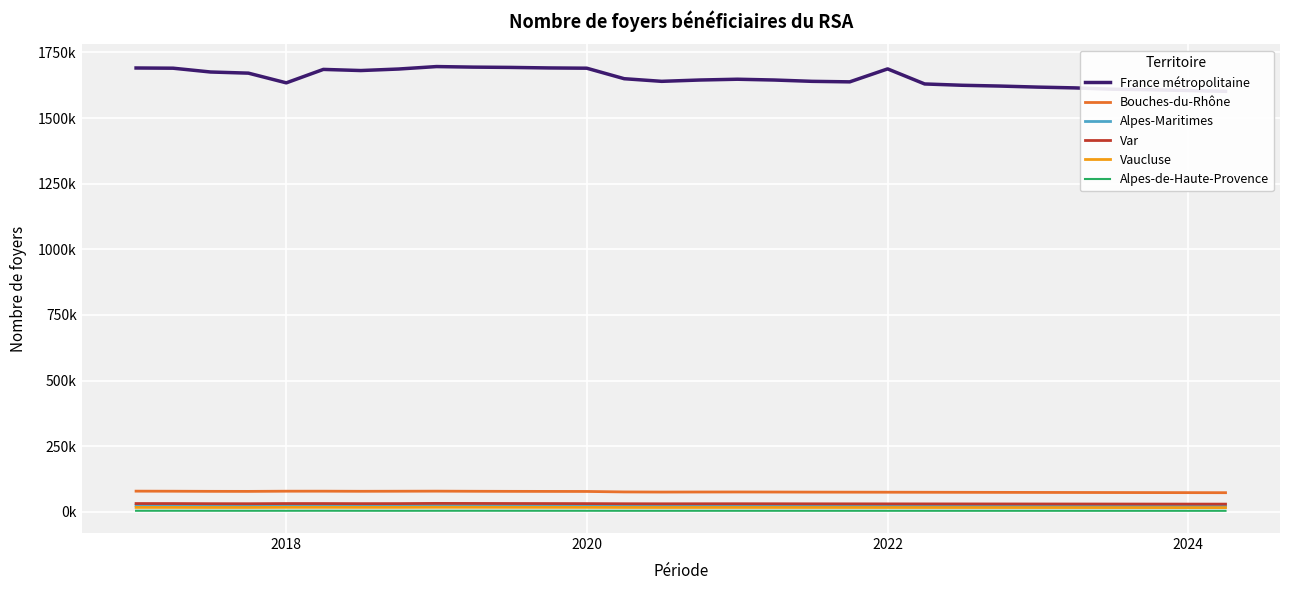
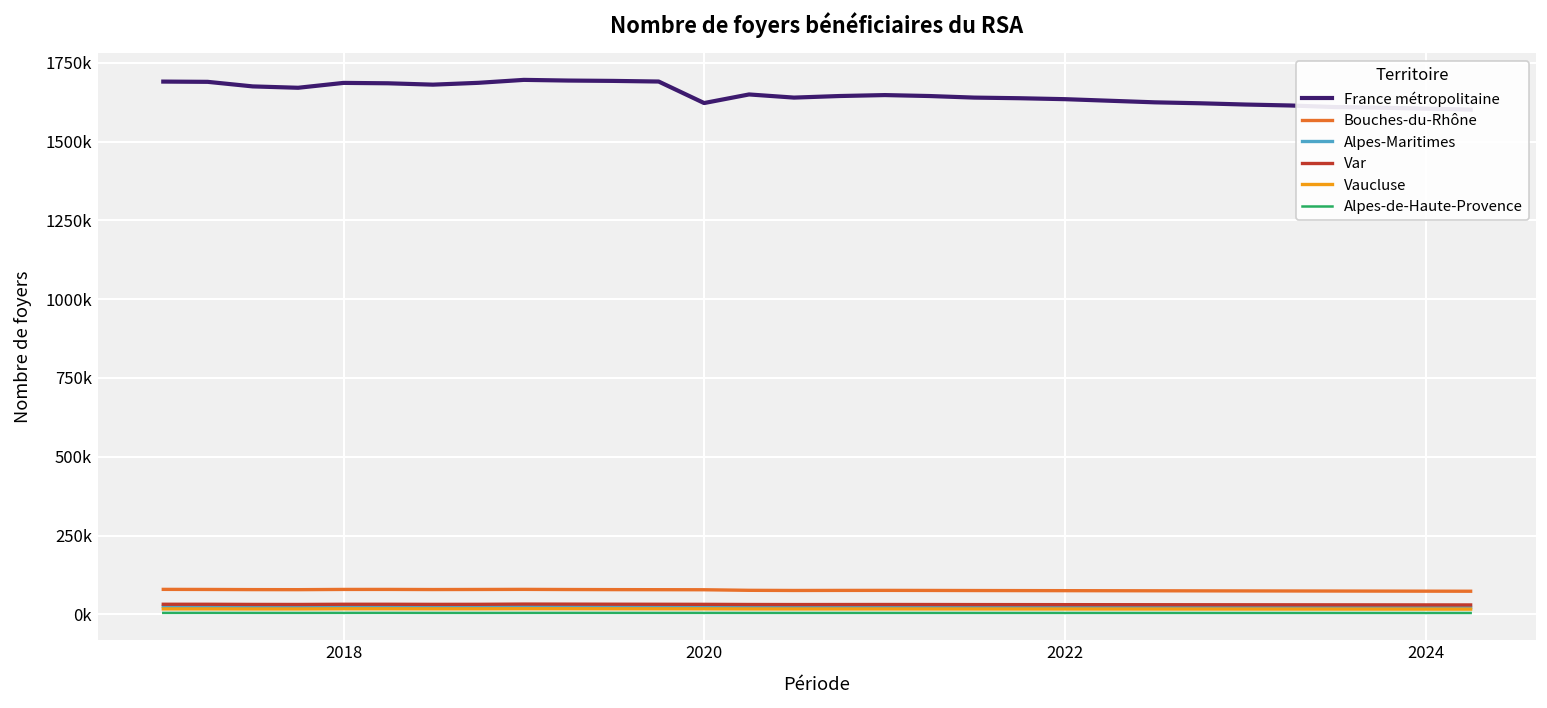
  {
    "France métropolitaine": {
-     "2018": 1630000,
-     "2020": 1690000,
-     "2022": 1690000
+     "2018": 1690000,
+     "2020": 1620000,
+     "2022": 1640000
    },
    "Alpes-de-Haute-Provence": {
      "2018": 0,
      "2020": 0,
      "2022": 0,
      "2024": 0
    }
  }
